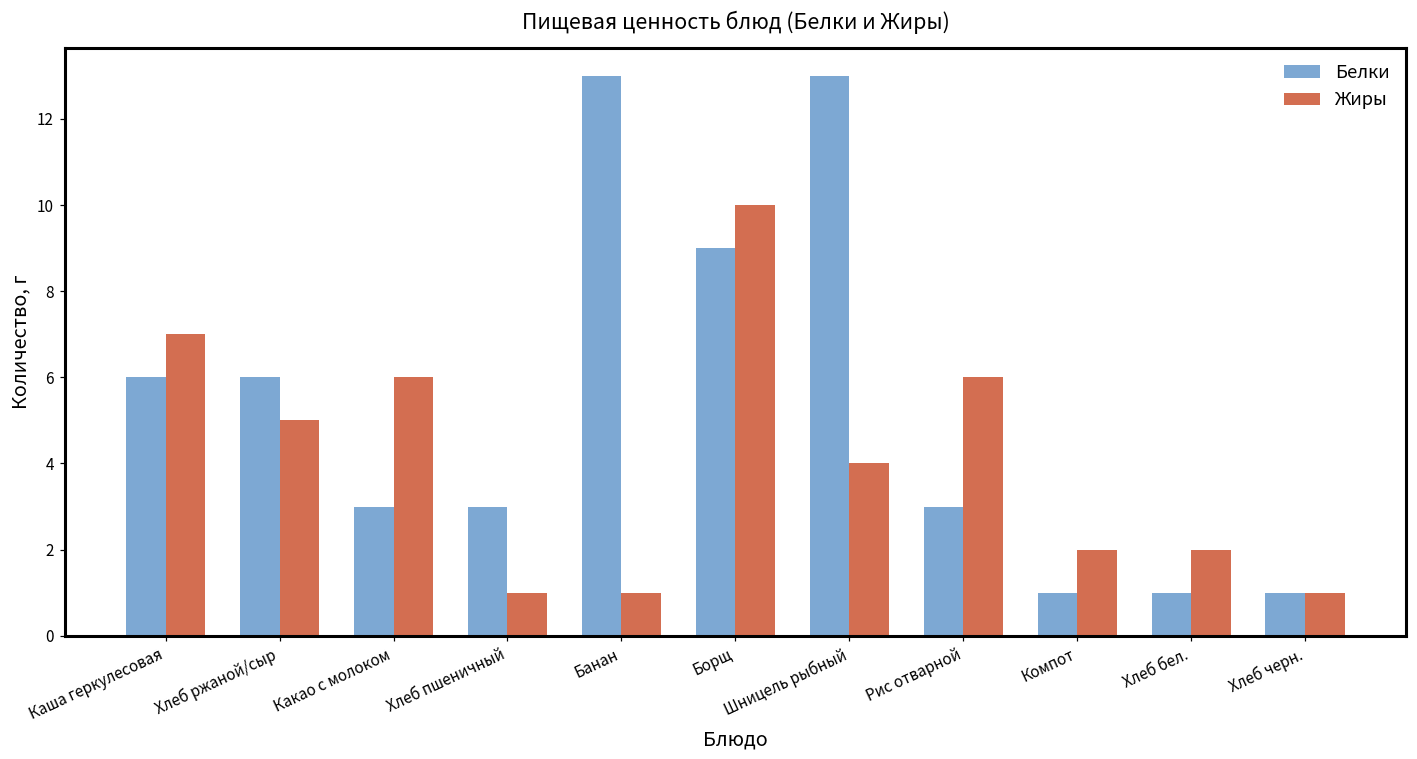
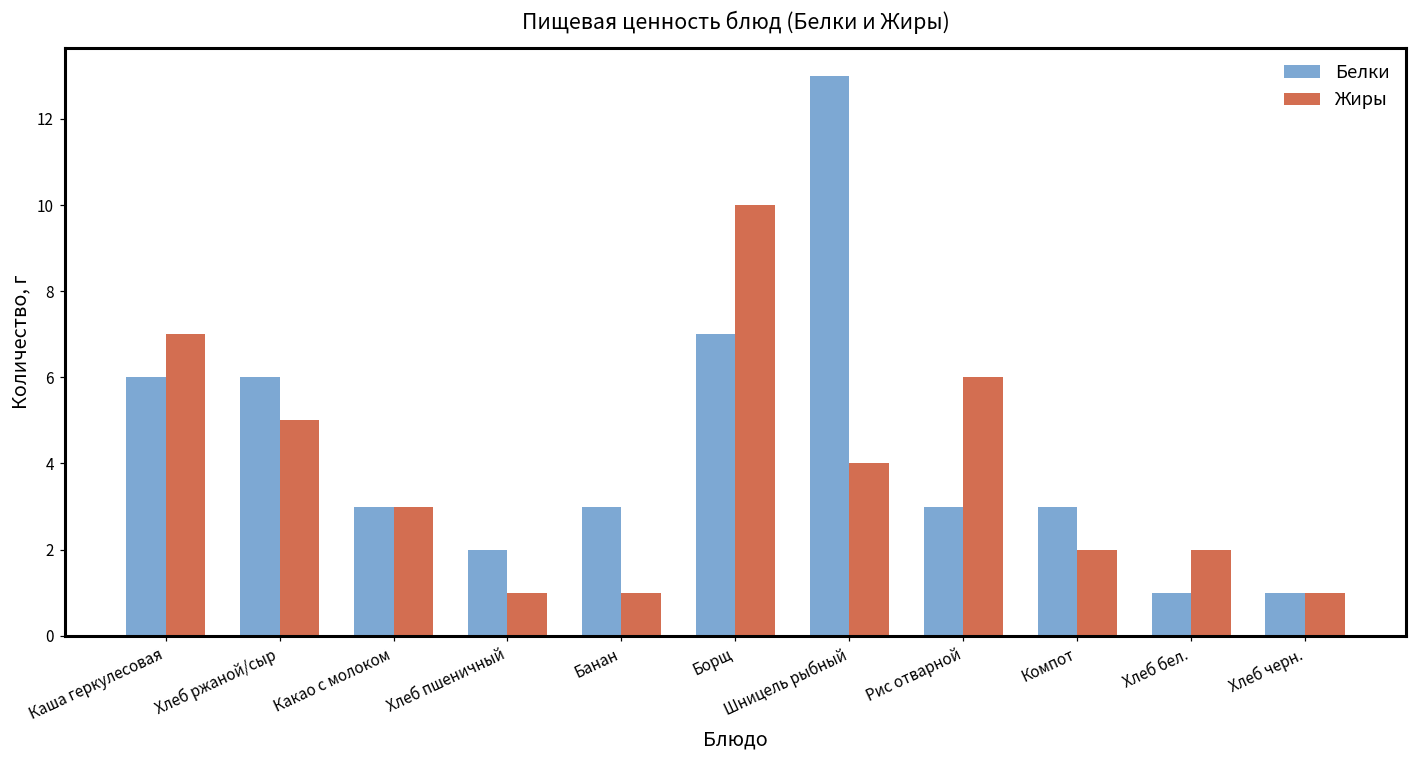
  {
    "Белки": {
      "Каша геркулесовая": 6,
      "Хлеб ржаной/сыр": 6,
      "Какао с молоком": 3,
-     "Хлеб пшеничный": 3,
-     "Банан": 13,
-     "Борщ": 9,
+     "Хлеб пшеничный": 2,
+     "Банан": 3,
+     "Борщ": 7,
      "Шницель рыбный": 13,
      "Рис отварной": 3,
-     "Компот": 1,
+     "Компот": 3,
      "Хлеб бел.": 1,
      "Хлеб черн.": 1
    },
    "Жиры": {
      "Каша геркулесовая": 7,
      "Хлеб ржаной/сыр": 5,
-     "Какао с молоком": 6,
+     "Какао с молоком": 3,
      "Хлеб пшеничный": 1,
      "Банан": 1,
      "Борщ": 10,
      "Шницель рыбный": 4,
      "Рис отварной": 6,
      "Компот": 2,
      "Хлеб бел.": 2,
      "Хлеб черн.": 1
    }
  }
